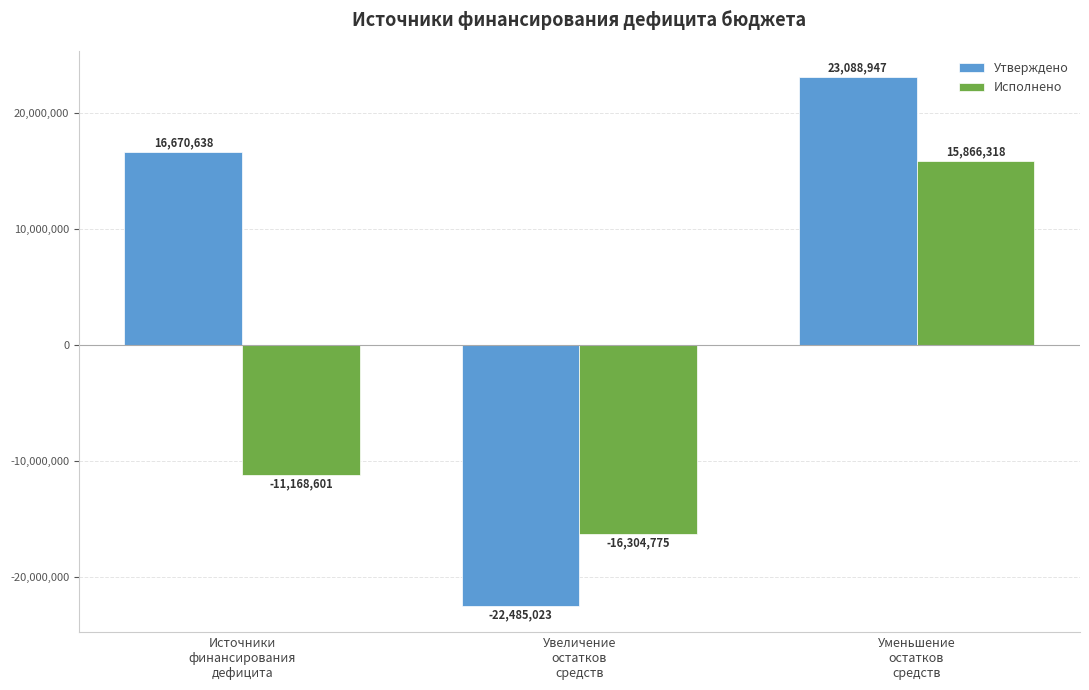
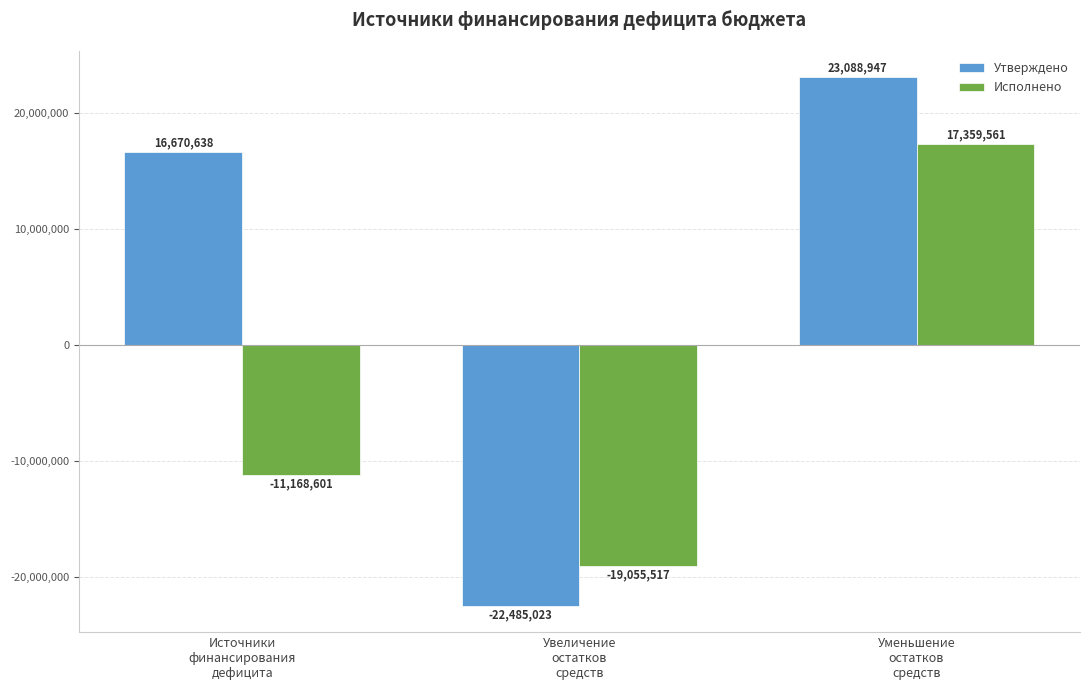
  {
    "Утверждено": {
      "Источники финансирования дефицита": "16,670,638",
      "Увеличение остатков средств": "-22,485,023",
      "Уменьшение остатков средств": "23,088,947"
    },
    "Исполнено": {
      "Источники финансирования дефицита": "-11,168,601",
-     "Увеличение остатков средств": "-16,304,775",
-     "Уменьшение остатков средств": "15,866,318"
+     "Увеличение остатков средств": "-19,055,517",
+     "Уменьшение остатков средств": "17,359,561"
    }
  }
